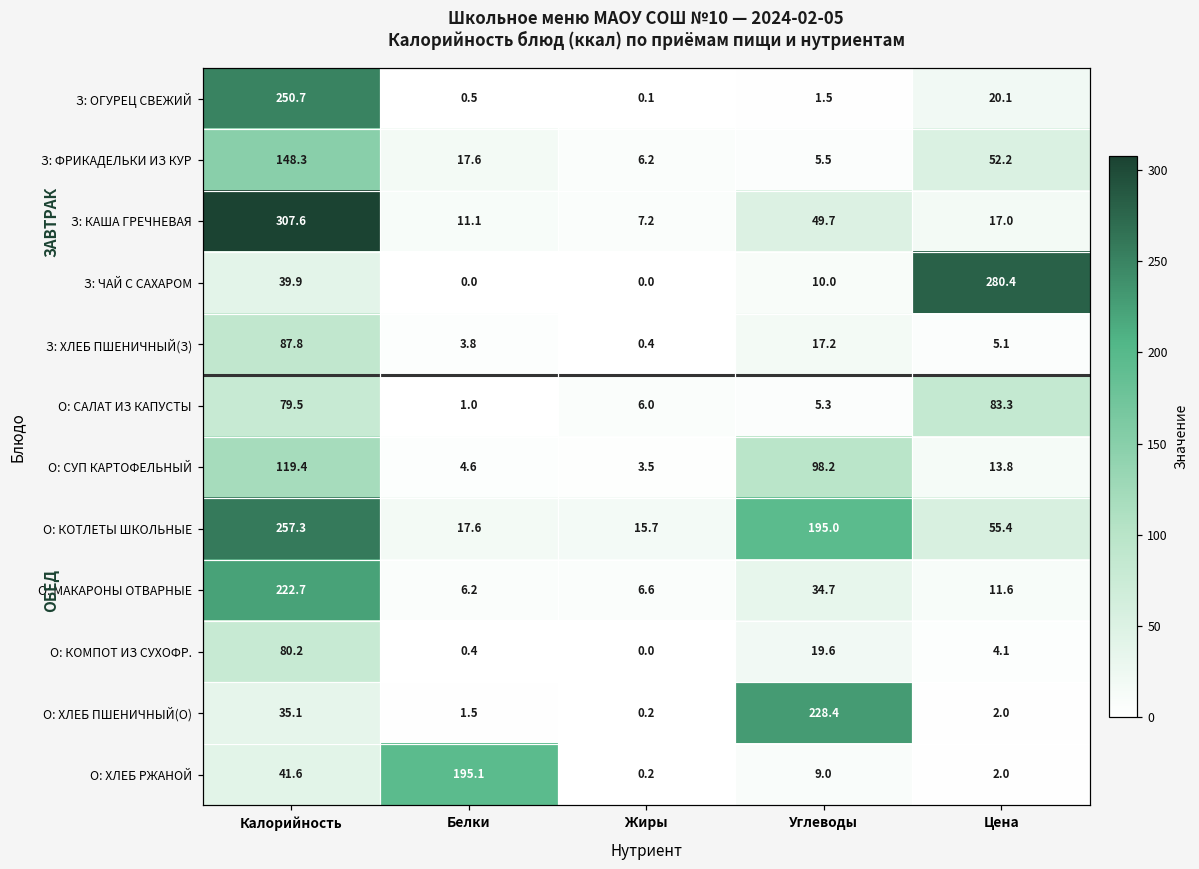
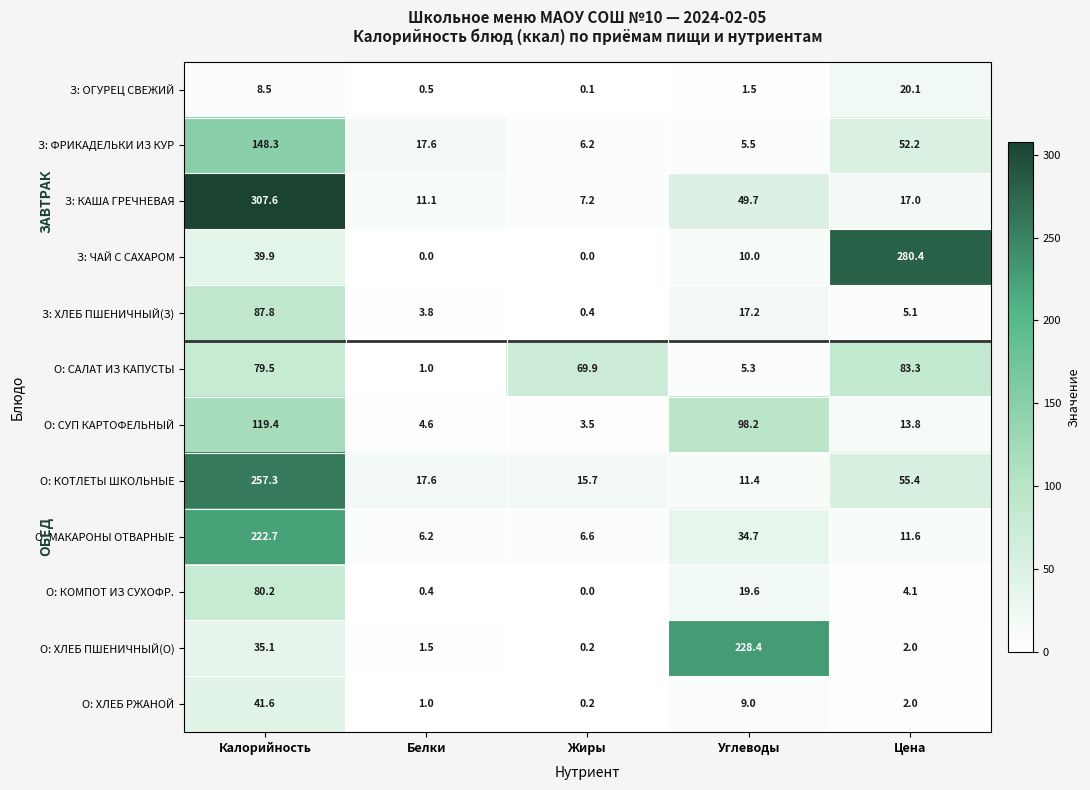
  {
    "З: ОГУРЕЦ СВЕЖИЙ": {
-     "Калорийность": 250.7,
+     "Калорийность": 8.5,
      "Белки": 0.5,
      "Жиры": 0.1,
      "Углеводы": 1.5,
      "Цена": 20.1
    },
    "З: ФРИКАДЕЛЬКИ ИЗ КУР": {
      "Калорийность": 148.3,
      "Белки": 17.6,
      "Жиры": 6.2,
      "Углеводы": 5.5,
      "Цена": 52.2
    },
    "З: КАША ГРЕЧНЕВАЯ": {
      "Калорийность": 307.6,
      "Белки": 11.1,
      "Жиры": 7.2,
      "Углеводы": 49.7,
      "Цена": 17.0
    },
    "З: ЧАЙ С САХАРОМ": {
      "Калорийность": 39.9,
      "Белки": 0.0,
      "Жиры": 0.0,
      "Углеводы": 10.0,
      "Цена": 280.4
    },
    "З: ХЛЕБ ПШЕНИЧНЫЙ(З)": {
      "Калорийность": 87.8,
      "Белки": 3.8,
      "Жиры": 0.4,
      "Углеводы": 17.2,
      "Цена": 5.1
    },
    "О: САЛАТ ИЗ КАПУСТЫ": {
      "Калорийность": 79.5,
      "Белки": 1.0,
-     "Жиры": 6.0,
+     "Жиры": 69.9,
      "Углеводы": 5.3,
      "Цена": 83.3
    },
    "О: СУП КАРТОФЕЛЬНЫЙ": {
      "Калорийность": 119.4,
      "Белки": 4.6,
      "Жиры": 3.5,
      "Углеводы": 98.2,
      "Цена": 13.8
    },
    "О: КОТЛЕТЫ ШКОЛЬНЫЕ": {
      "Калорийность": 257.3,
      "Белки": 17.6,
      "Жиры": 15.7,
-     "Углеводы": 195.0,
+     "Углеводы": 11.4,
      "Цена": 55.4
    },
    "О: МАКАРОНЫ ОТВАРНЫЕ": {
      "Калорийность": 222.7,
      "Белки": 6.2,
      "Жиры": 6.6,
      "Углеводы": 34.7,
      "Цена": 11.6
    },
    "О: КОМПОТ ИЗ СУХОФР.": {
      "Калорийность": 80.2,
      "Белки": 0.4,
      "Жиры": 0.0,
      "Углеводы": 19.6,
      "Цена": 4.1
    },
    "О: ХЛЕБ ПШЕНИЧНЫЙ(О)": {
      "Калорийность": 35.1,
      "Белки": 1.5,
      "Жиры": 0.2,
      "Углеводы": 228.4,
      "Цена": 2.0
    },
    "О: ХЛЕБ РЖАНОЙ": {
      "Калорийность": 41.6,
-     "Белки": 195.1,
+     "Белки": 1.0,
      "Жиры": 0.2,
      "Углеводы": 9.0,
      "Цена": 2.0
    }
  }
